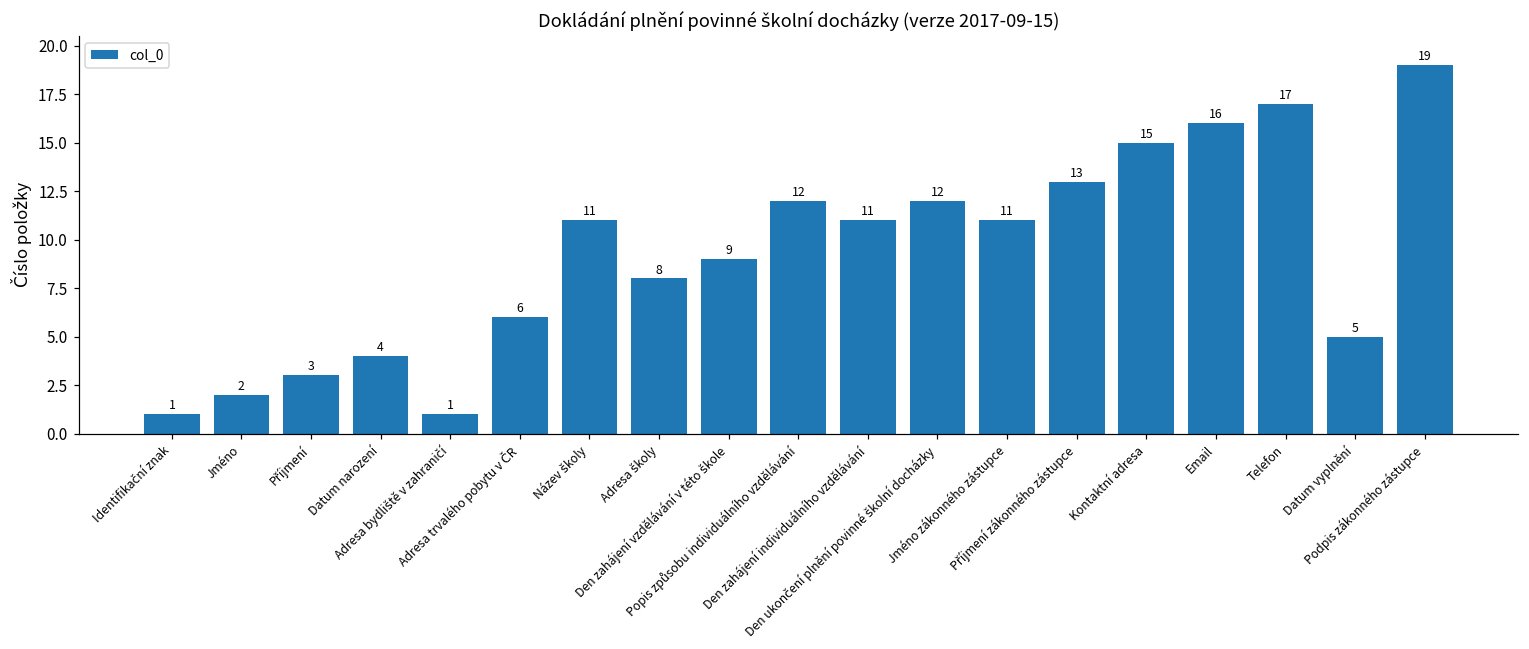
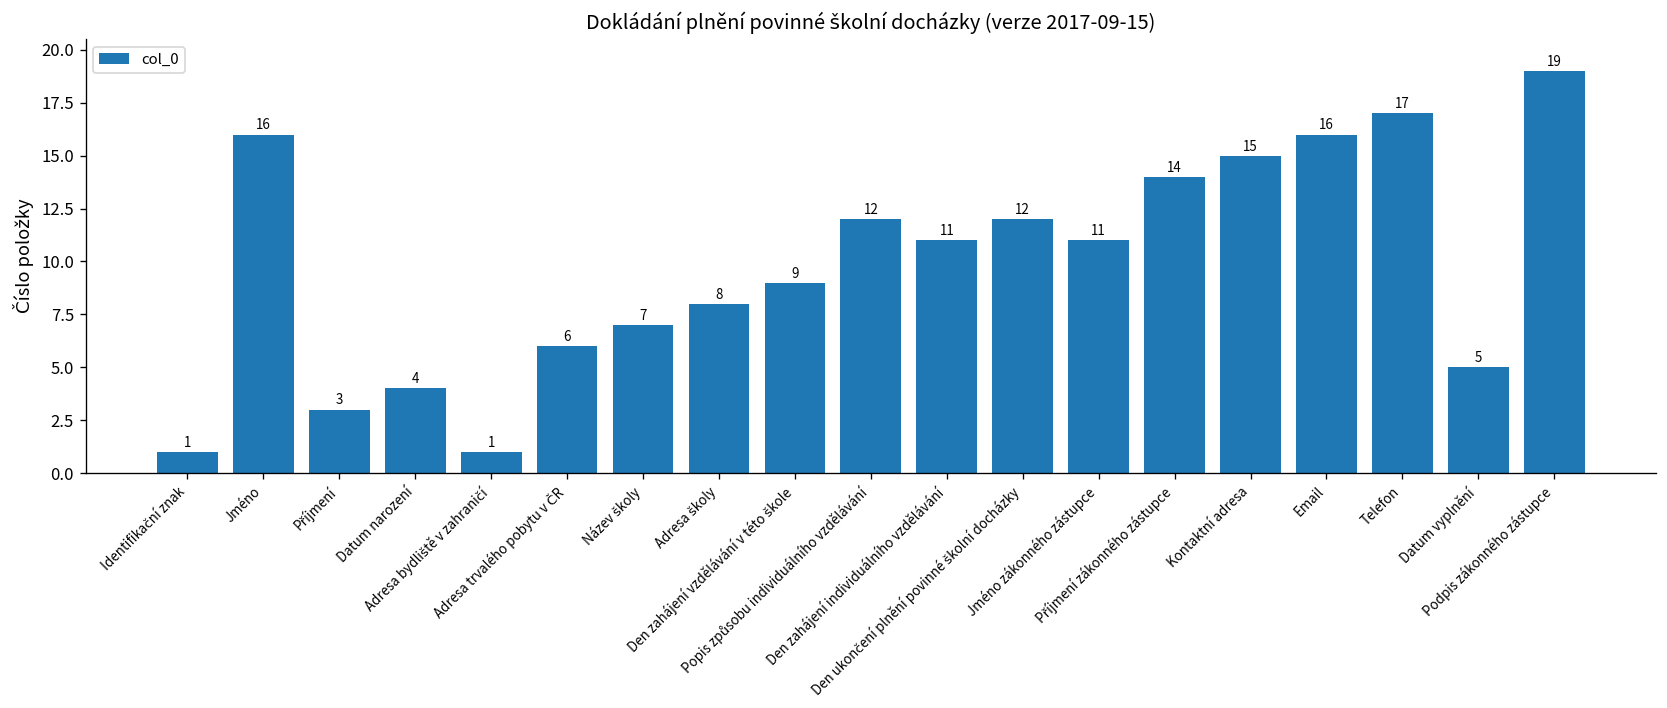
  {
    "Identifikační znak": 1,
-   "Jméno": 2,
+   "Jméno": 16,
    "Příjmení": 3,
    "Datum narození": 4,
    "Adresa bydliště v zahraničí": 1,
    "Adresa trvalého pobytu v ČR": 6,
-   "Název školy": 11,
+   "Název školy": 7,
    "Adresa školy": 8,
    "Den zahájení vzdělávání v této škole": 9,
    "Popis způsobu individuálního vzdělávání": 12,
    "Den zahájení individuálního vzdělávání": 11,
    "Den ukončení plnění povinné školní docházky": 12,
    "Jméno zákonného zástupce": 11,
-   "Příjmení zákonného zástupce": 13,
+   "Příjmení zákonného zástupce": 14,
    "Kontaktní adresa": 15,
    "Email": 16,
    "Telefon": 17,
    "Datum vyplnění": 5,
    "Podpis zákonného zástupce": 19
  }
